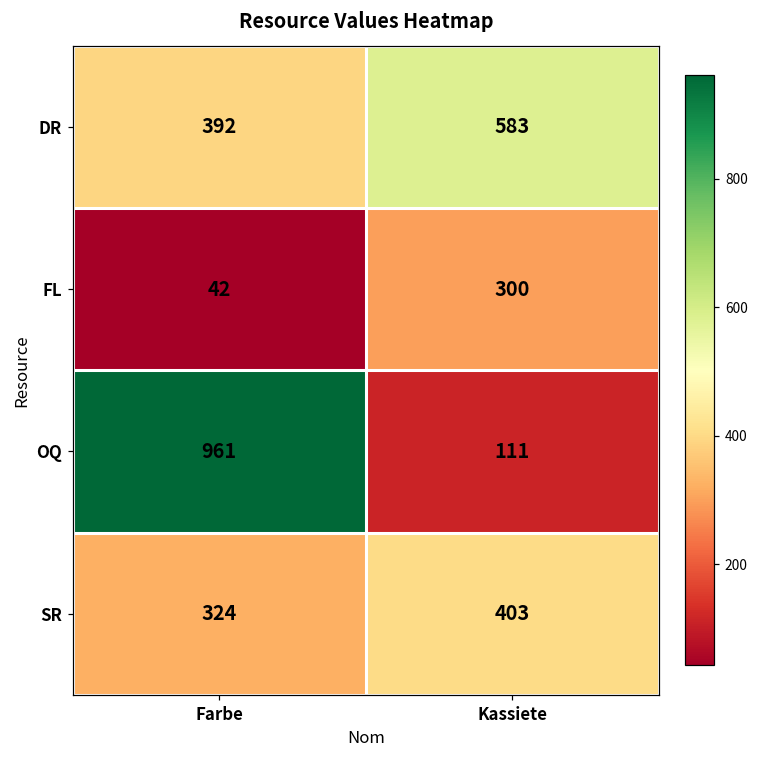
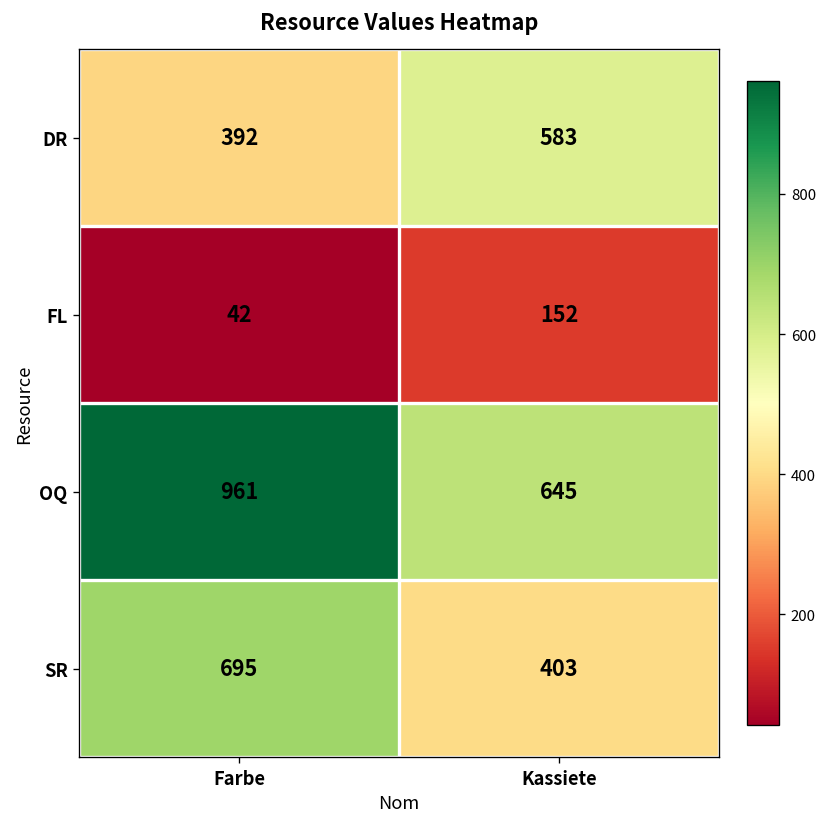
  {
    "DR": {
      "Farbe": 392,
      "Kassiete": 583
    },
    "FL": {
      "Farbe": 42,
-     "Kassiete": 300
+     "Kassiete": 152
    },
    "OQ": {
      "Farbe": 961,
-     "Kassiete": 111
+     "Kassiete": 645
    },
    "SR": {
-     "Farbe": 324,
+     "Farbe": 695,
      "Kassiete": 403
    }
  }
